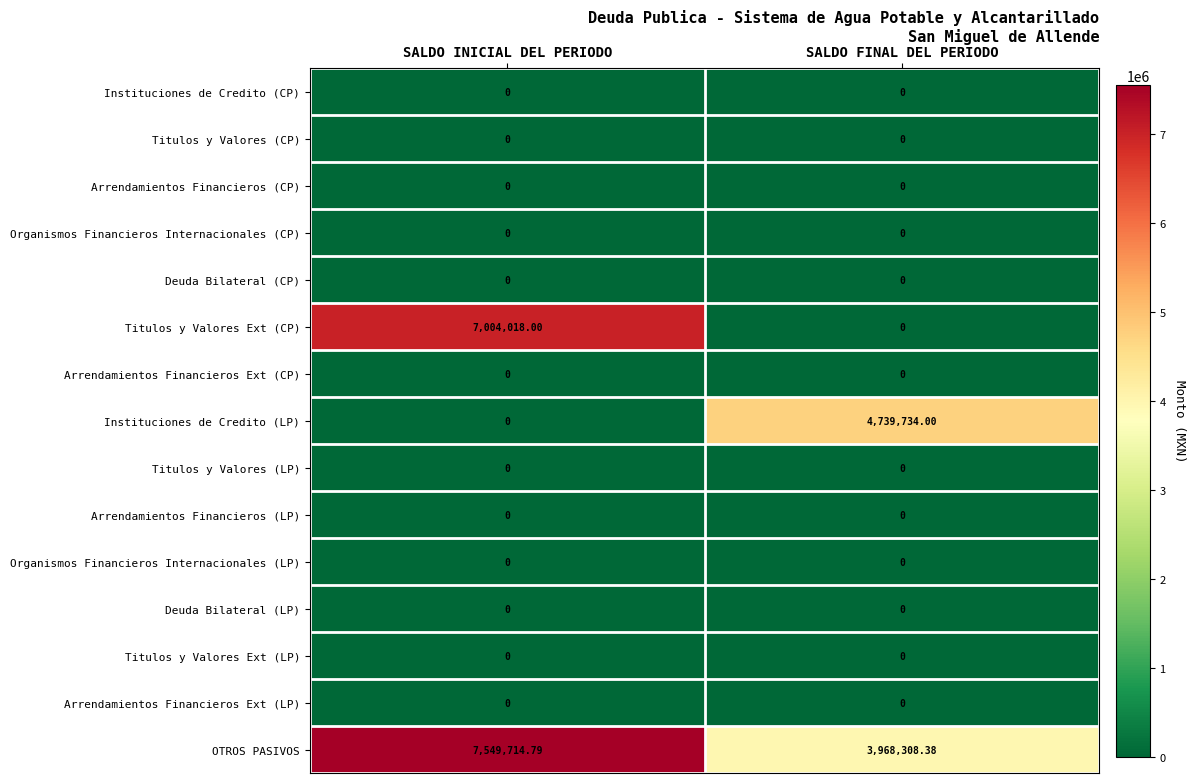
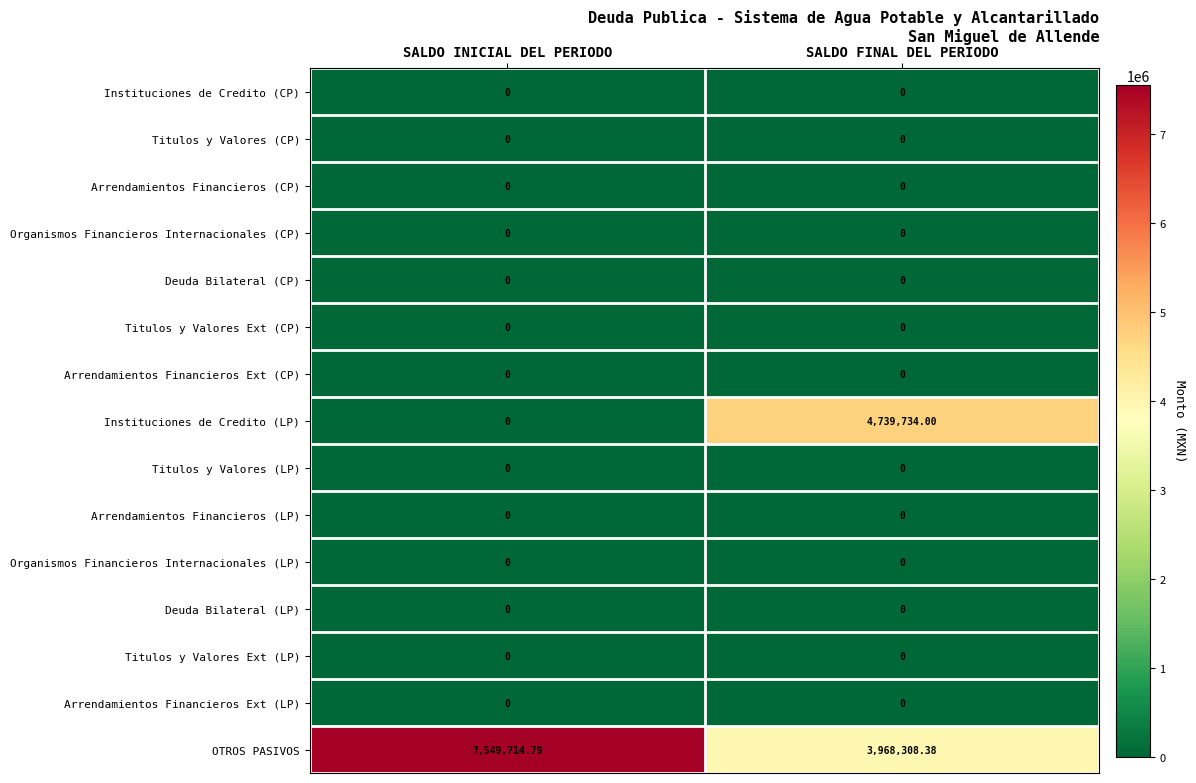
  {
    "Instituciones de Credito (CP)": {
      "SALDO INICIAL DEL PERIODO": "0",
      "SALDO FINAL DEL PERIODO": "0"
    },
    "Titulos y Valores (CP)": {
      "SALDO INICIAL DEL PERIODO": "0",
      "SALDO FINAL DEL PERIODO": "0"
    },
    "Arrendamientos Financieros (CP)": {
      "SALDO INICIAL DEL PERIODO": "0",
      "SALDO FINAL DEL PERIODO": "0"
    },
    "Organismos Financieros Internacionales (CP)": {
      "SALDO INICIAL DEL PERIODO": "0",
      "SALDO FINAL DEL PERIODO": "0"
    },
    "Deuda Bilateral (CP)": {
      "SALDO INICIAL DEL PERIODO": "0",
      "SALDO FINAL DEL PERIODO": "0"
    },
    "Titulos y Valores Ext (CP)": {
-     "SALDO INICIAL DEL PERIODO": "7,004,018.00",
+     "SALDO INICIAL DEL PERIODO": "0",
      "SALDO FINAL DEL PERIODO": "0"
    },
    "Arrendamientos Financieros Ext (CP)": {
      "SALDO INICIAL DEL PERIODO": "0",
      "SALDO FINAL DEL PERIODO": "0"
    },
    "Instituciones de Credito (LP)": {
      "SALDO INICIAL DEL PERIODO": "0",
      "SALDO FINAL DEL PERIODO": "4,739,734.00"
    },
    "Titulos y Valores (LP)": {
      "SALDO INICIAL DEL PERIODO": "0",
      "SALDO FINAL DEL PERIODO": "0"
    },
    "Arrendamientos Financieros (LP)": {
      "SALDO INICIAL DEL PERIODO": "0",
      "SALDO FINAL DEL PERIODO": "0"
    },
    "Organismos Financieros Internacionales (LP)": {
      "SALDO INICIAL DEL PERIODO": "0",
      "SALDO FINAL DEL PERIODO": "0"
    },
    "Deuda Bilateral (LP)": {
      "SALDO INICIAL DEL PERIODO": "0",
      "SALDO FINAL DEL PERIODO": "0"
    },
    "Titulos y Valores Ext (LP)": {
      "SALDO INICIAL DEL PERIODO": "0",
      "SALDO FINAL DEL PERIODO": "0"
    },
    "Arrendamientos Financieros Ext (LP)": {
      "SALDO INICIAL DEL PERIODO": "0",
      "SALDO FINAL DEL PERIODO": "0"
    },
    "OTROS PASIVOS": {
      "SALDO INICIAL DEL PERIODO": "7,549,714.79",
      "SALDO FINAL DEL PERIODO": "3,968,308.38"
    }
  }
